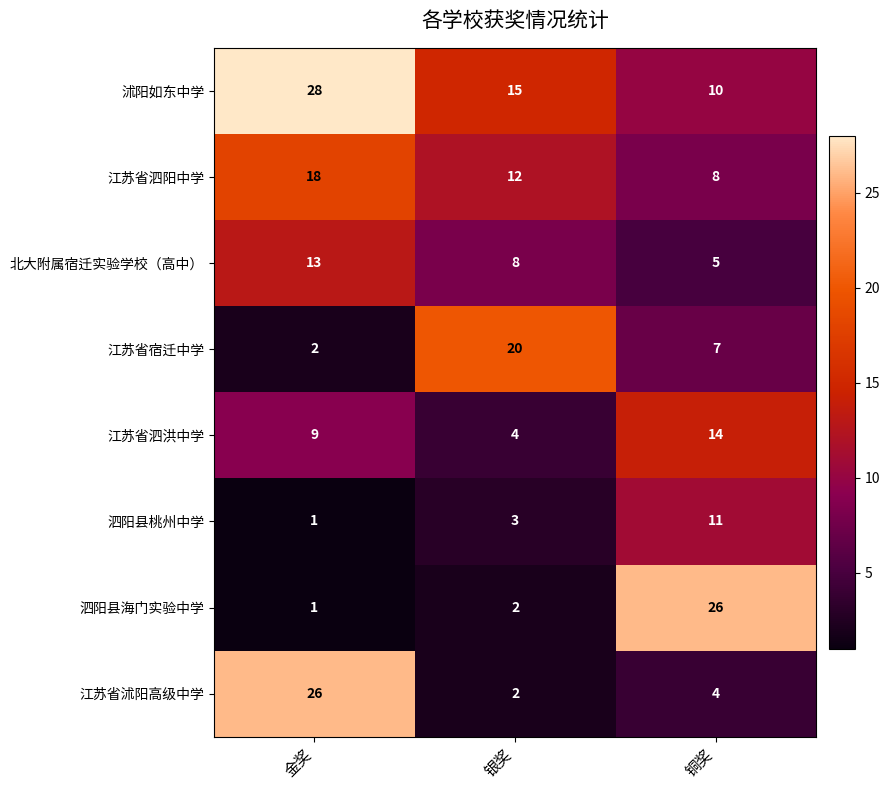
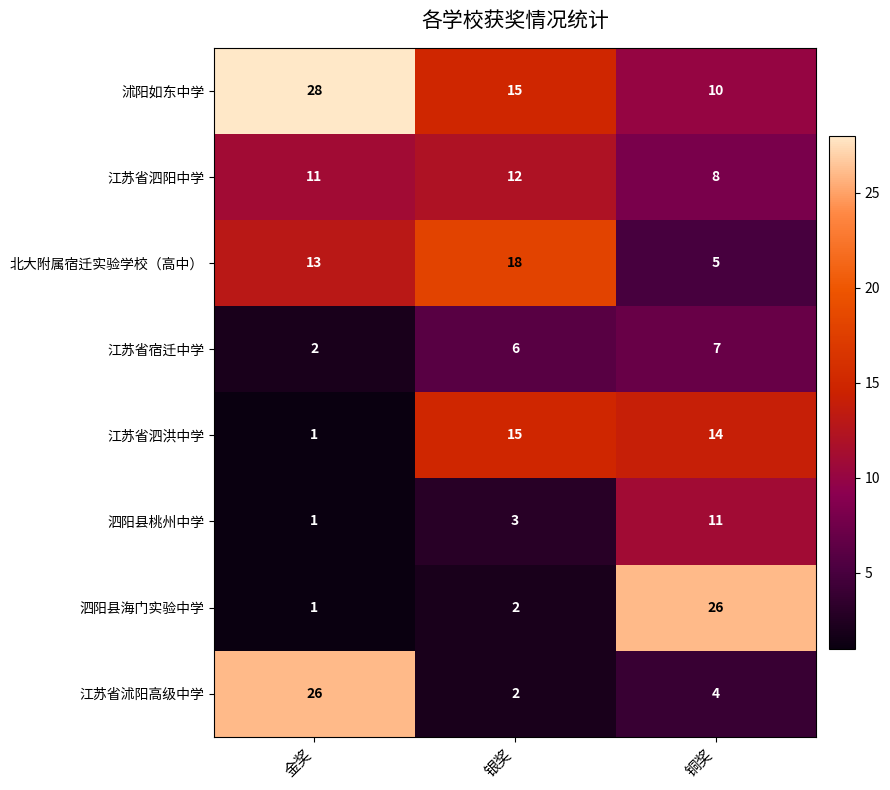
  {
    "沭阳如东中学": {
      "金奖": 28,
      "银奖": 15,
      "铜奖": 10
    },
    "江苏省泗阳中学": {
-     "金奖": 18,
+     "金奖": 11,
      "银奖": 12,
      "铜奖": 8
    },
    "北大附属宿迁实验学校（高中）": {
      "金奖": 13,
-     "银奖": 8,
+     "银奖": 18,
      "铜奖": 5
    },
    "江苏省宿迁中学": {
      "金奖": 2,
-     "银奖": 20,
+     "银奖": 6,
      "铜奖": 7
    },
    "江苏省泗洪中学": {
-     "金奖": 9,
-     "银奖": 4,
+     "金奖": 1,
+     "银奖": 15,
      "铜奖": 14
    },
    "泗阳县桃州中学": {
      "金奖": 1,
      "银奖": 3,
      "铜奖": 11
    },
    "泗阳县海门实验中学": {
      "金奖": 1,
      "银奖": 2,
      "铜奖": 26
    },
    "江苏省沭阳高级中学": {
      "金奖": 26,
      "银奖": 2,
      "铜奖": 4
    }
  }
